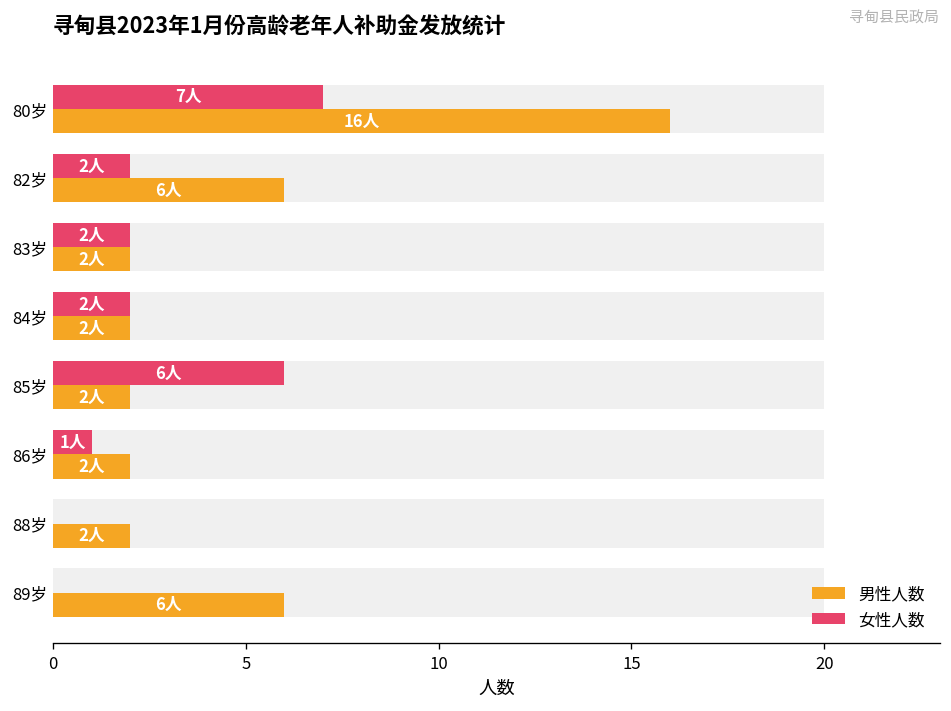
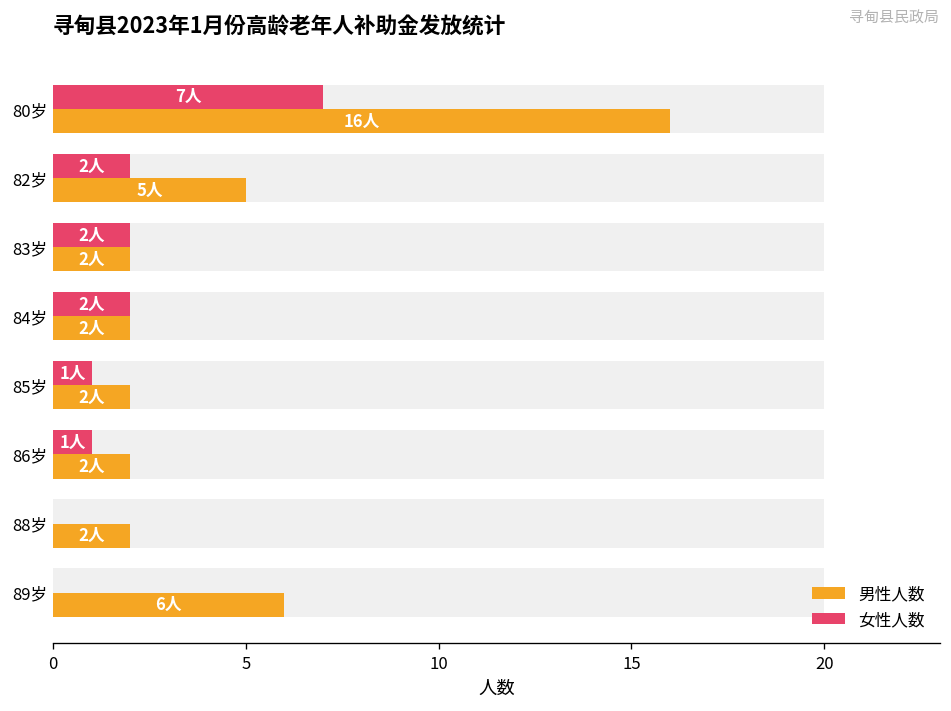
  {
    "男性人数": {
-     "82岁": "6人"
+     "82岁": "5人"
    },
    "女性人数": {
-     "85岁": "6人"
+     "85岁": "1人"
    }
  }
